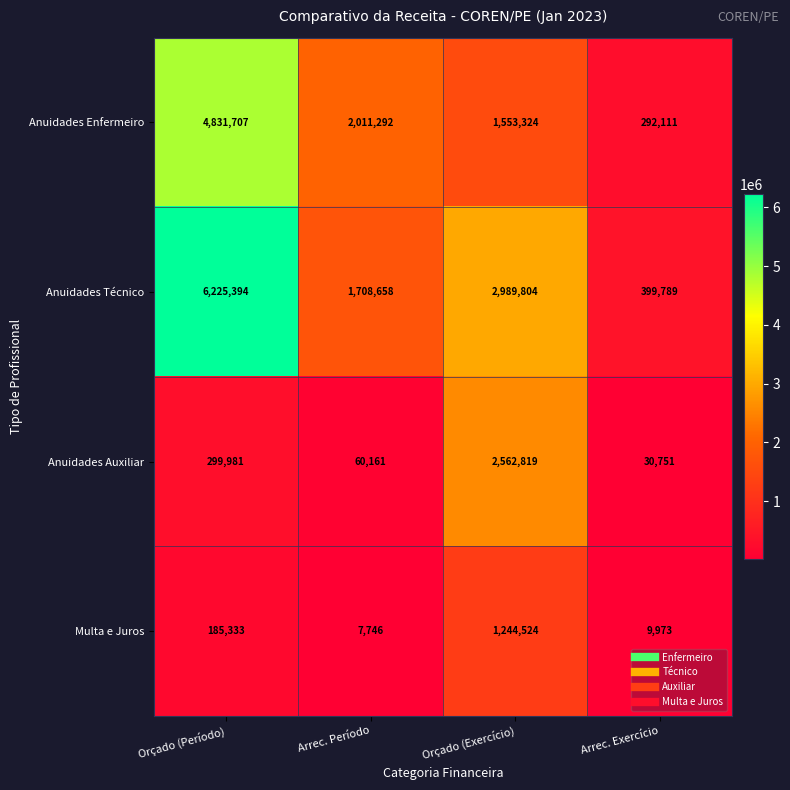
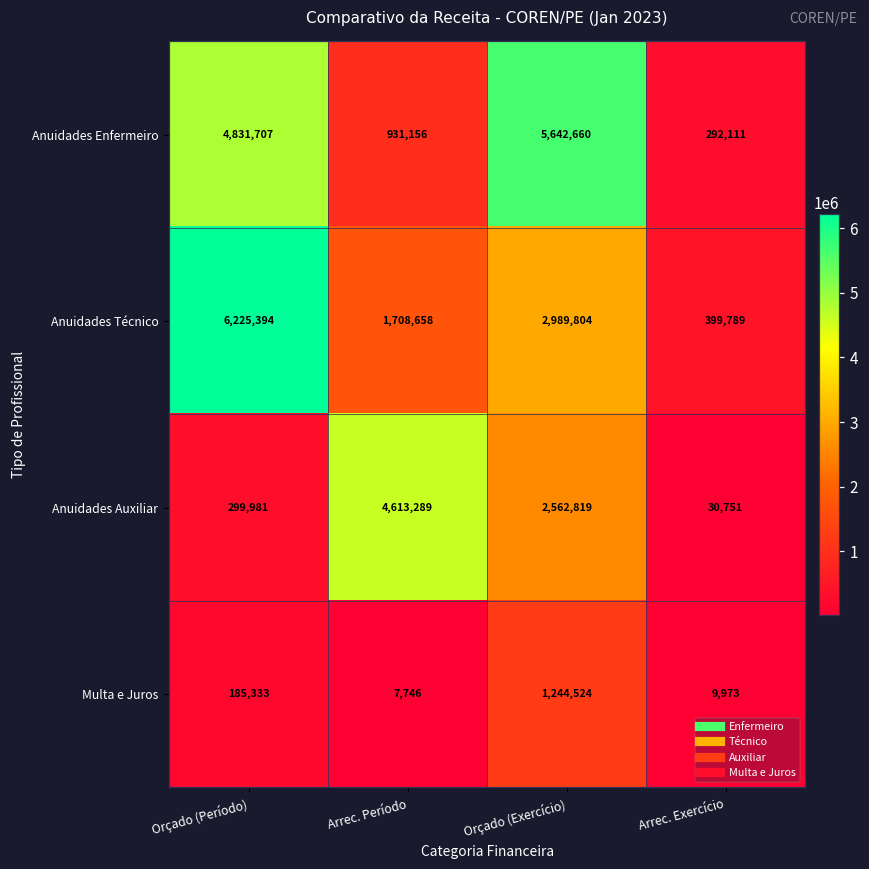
  {
    "Anuidades Enfermeiro": {
      "Orçado (Período)": "4,831,707",
-     "Arrec. Período": "2,011,292",
-     "Orçado (Exercício)": "1,553,324",
+     "Arrec. Período": "931,156",
+     "Orçado (Exercício)": "5,642,660",
      "Arrec. Exercício": "292,111"
    },
    "Anuidades Técnico": {
      "Orçado (Período)": "6,225,394",
      "Arrec. Período": "1,708,658",
      "Orçado (Exercício)": "2,989,804",
      "Arrec. Exercício": "399,789"
    },
    "Anuidades Auxiliar": {
      "Orçado (Período)": "299,981",
-     "Arrec. Período": "60,161",
+     "Arrec. Período": "4,613,289",
      "Orçado (Exercício)": "2,562,819",
      "Arrec. Exercício": "30,751"
    },
    "Multa e Juros": {
      "Orçado (Período)": "185,333",
      "Arrec. Período": "7,746",
      "Orçado (Exercício)": "1,244,524",
      "Arrec. Exercício": "9,973"
    }
  }
